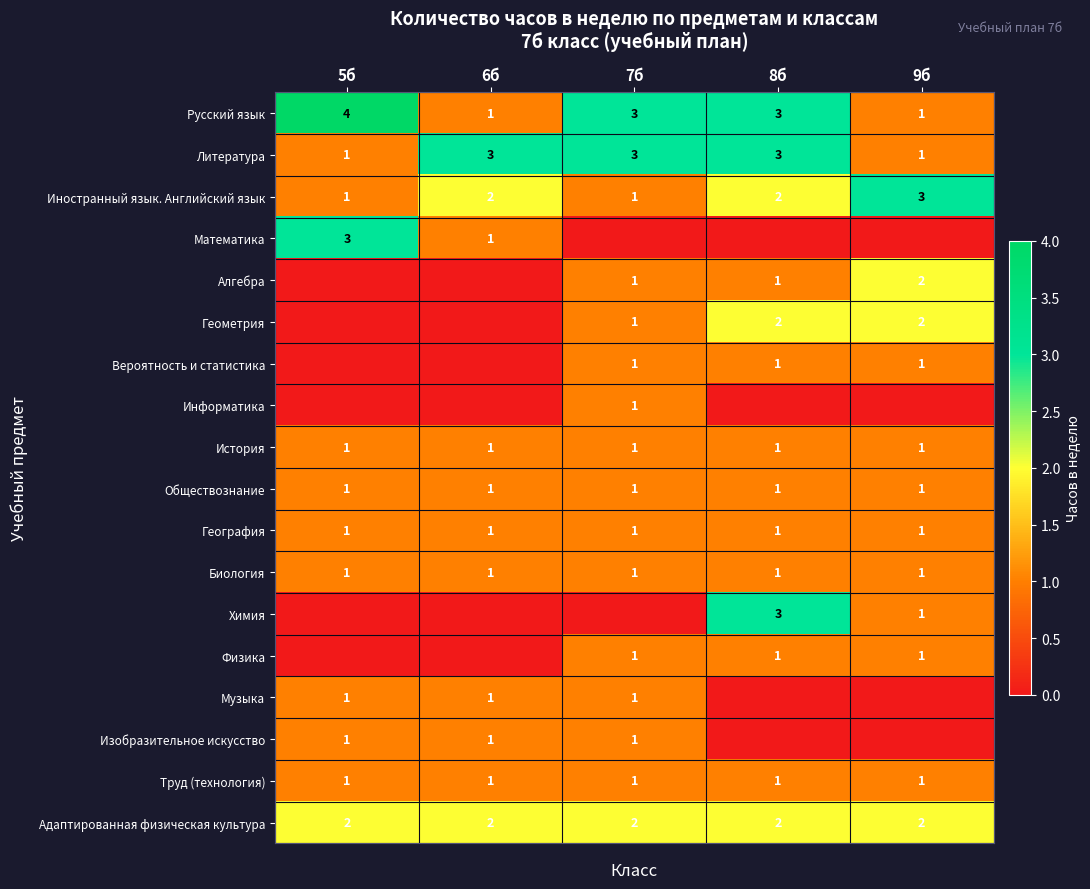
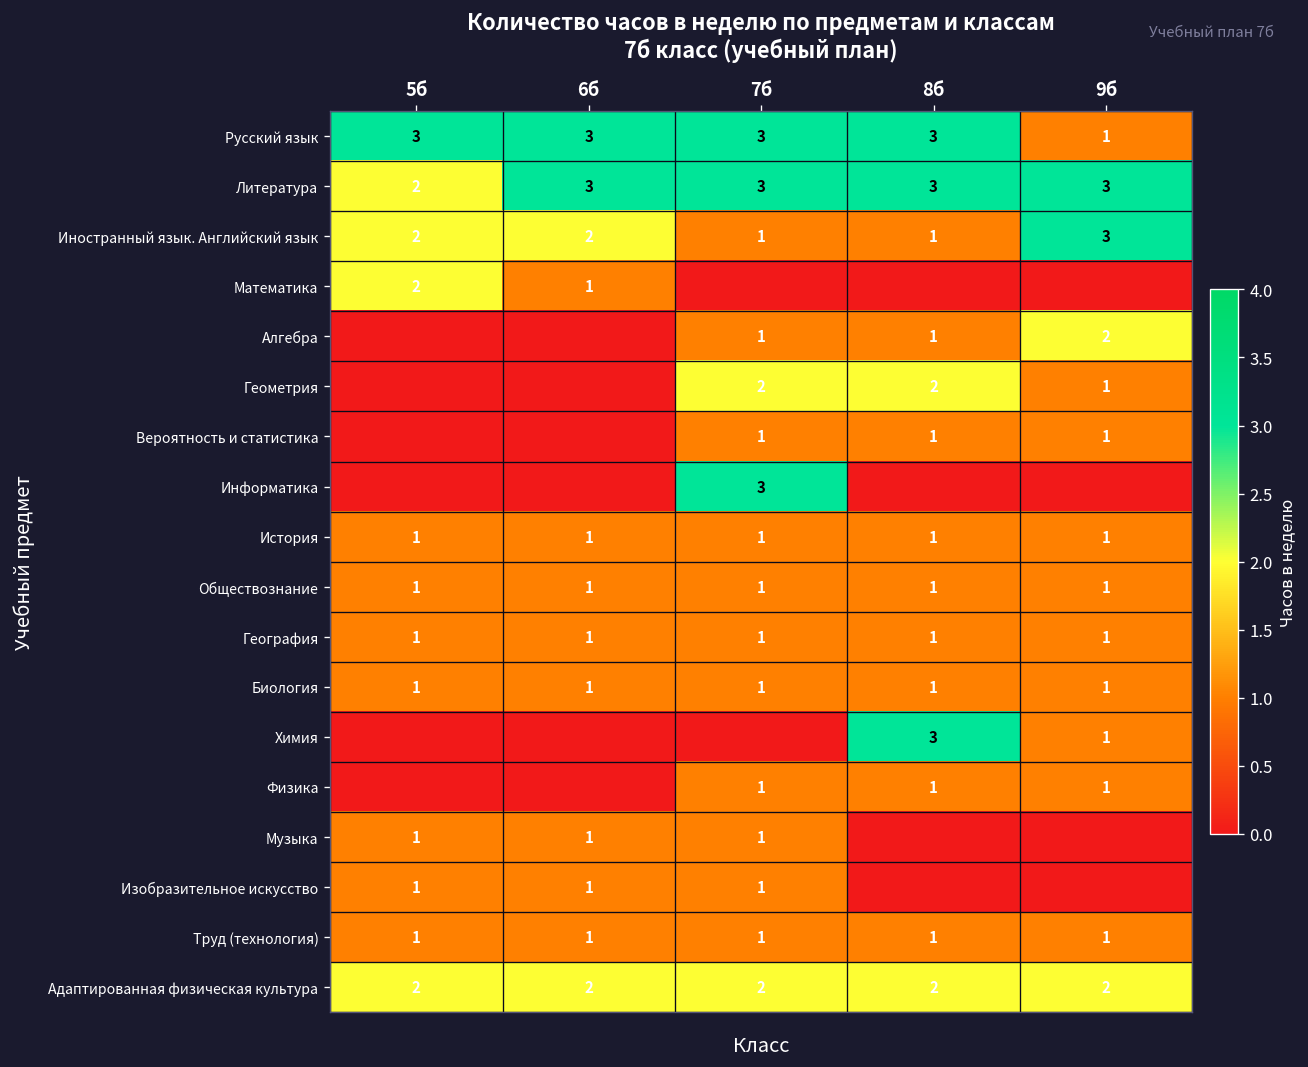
  {
    "Русский язык": {
-     "5б": 4,
-     "6б": 1,
+     "5б": 3,
+     "6б": 3,
      "7б": 3,
      "8б": 3,
      "9б": 1
    },
    "Литература": {
-     "5б": 1,
+     "5б": 2,
      "6б": 3,
      "7б": 3,
      "8б": 3,
-     "9б": 1
+     "9б": 3
    },
    "Иностранный язык. Английский язык": {
-     "5б": 1,
+     "5б": 2,
      "6б": 2,
      "7б": 1,
-     "8б": 2,
+     "8б": 1,
      "9б": 3
    },
    "Математика": {
-     "5б": 3,
+     "5б": 2,
      "6б": 1
    },
    "Алгебра": {
      "7б": 1,
      "8б": 1,
      "9б": 2
    },
    "Геометрия": {
-     "7б": 1,
+     "7б": 2,
      "8б": 2,
-     "9б": 2
+     "9б": 1
    },
    "Вероятность и статистика": {
      "7б": 1,
      "8б": 1,
      "9б": 1
    },
    "Информатика": {
-     "7б": 1
+     "7б": 3
    },
    "История": {
      "5б": 1,
      "6б": 1,
      "7б": 1,
      "8б": 1,
      "9б": 1
    },
    "Обществознание": {
      "5б": 1,
      "6б": 1,
      "7б": 1,
      "8б": 1,
      "9б": 1
    },
    "География": {
      "5б": 1,
      "6б": 1,
      "7б": 1,
      "8б": 1,
      "9б": 1
    },
    "Биология": {
      "5б": 1,
      "6б": 1,
      "7б": 1,
      "8б": 1,
      "9б": 1
    },
    "Химия": {
      "8б": 3,
      "9б": 1
    },
    "Физика": {
      "7б": 1,
      "8б": 1,
      "9б": 1
    },
    "Музыка": {
      "5б": 1,
      "6б": 1,
      "7б": 1
    },
    "Изобразительное искусство": {
      "5б": 1,
      "6б": 1,
      "7б": 1
    },
    "Труд (технология)": {
      "5б": 1,
      "6б": 1,
      "7б": 1,
      "8б": 1,
      "9б": 1
    },
    "Адаптированная физическая культура": {
      "5б": 2,
      "6б": 2,
      "7б": 2,
      "8б": 2,
      "9б": 2
    }
  }
